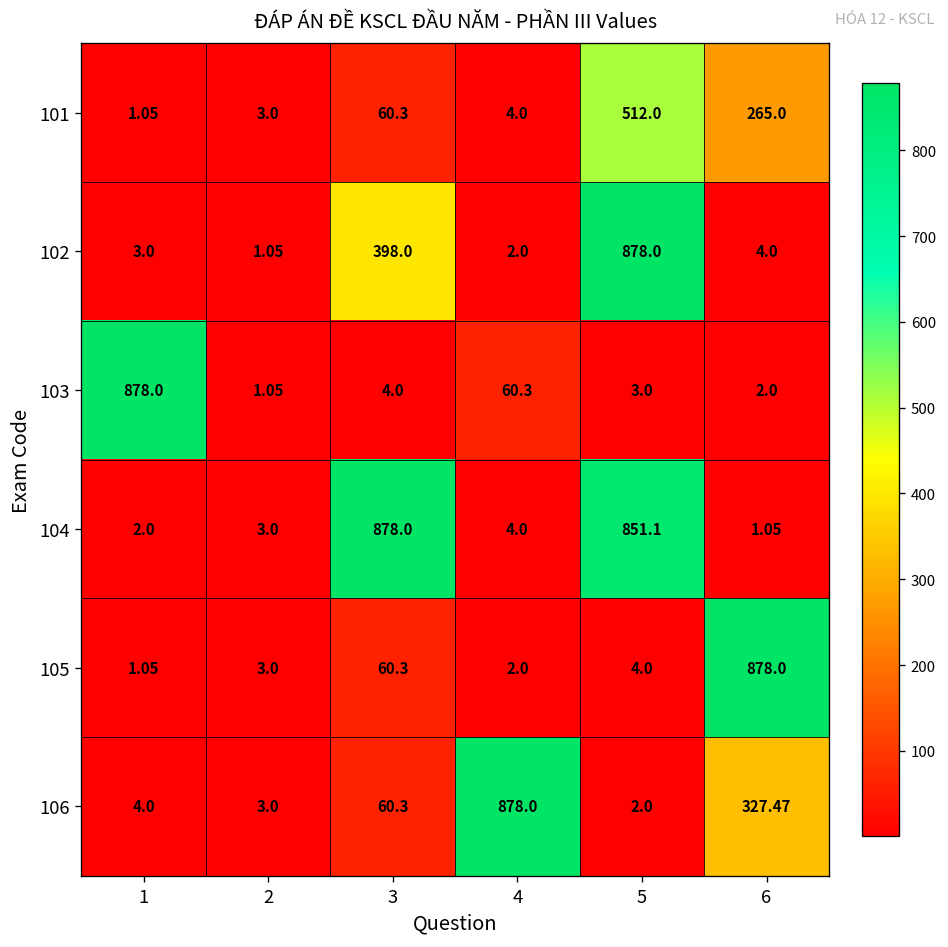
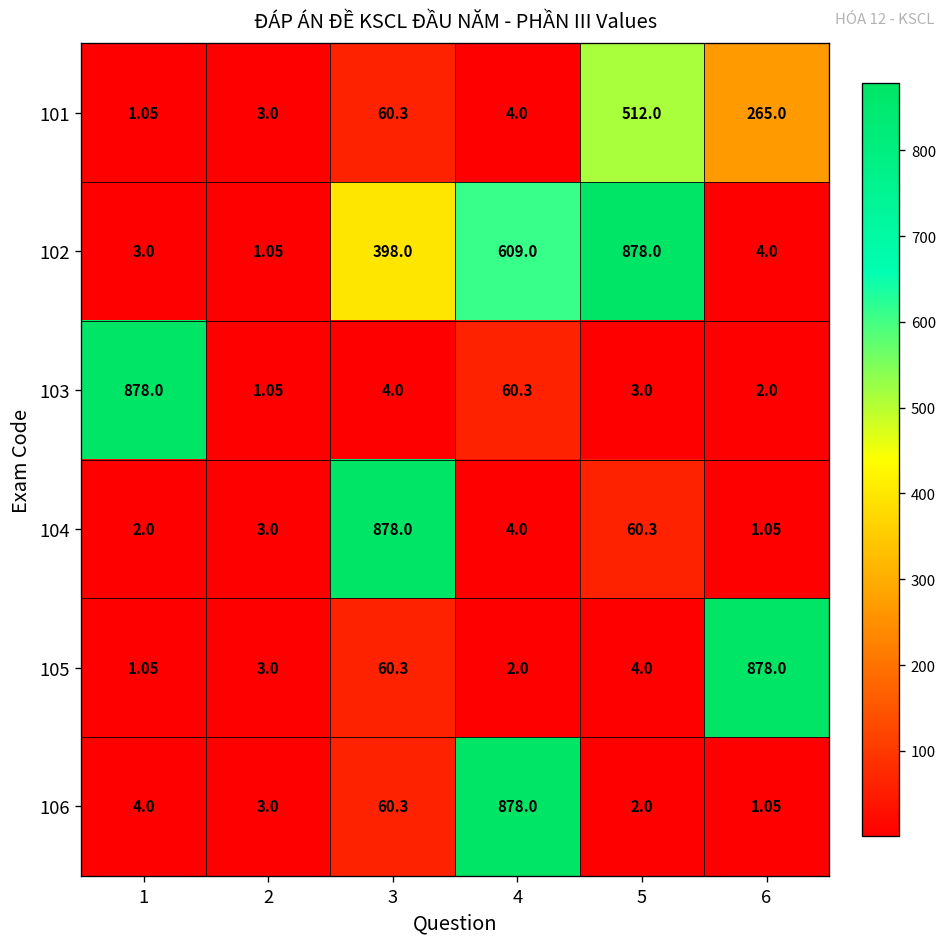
  {
    "101": {
      "1": 1.05,
      "2": 3.0,
      "3": 60.3,
      "4": 4.0,
      "5": 512.0,
      "6": 265.0
    },
    "102": {
      "1": 3.0,
      "2": 1.05,
      "3": 398.0,
-     "4": 2.0,
+     "4": 609.0,
      "5": 878.0,
      "6": 4.0
    },
    "103": {
      "1": 878.0,
      "2": 1.05,
      "3": 4.0,
      "4": 60.3,
      "5": 3.0,
      "6": 2.0
    },
    "104": {
      "1": 2.0,
      "2": 3.0,
      "3": 878.0,
      "4": 4.0,
-     "5": 851.1,
+     "5": 60.3,
      "6": 1.05
    },
    "105": {
      "1": 1.05,
      "2": 3.0,
      "3": 60.3,
      "4": 2.0,
      "5": 4.0,
      "6": 878.0
    },
    "106": {
      "1": 4.0,
      "2": 3.0,
      "3": 60.3,
      "4": 878.0,
      "5": 2.0,
-     "6": 327.47
+     "6": 1.05
    }
  }
